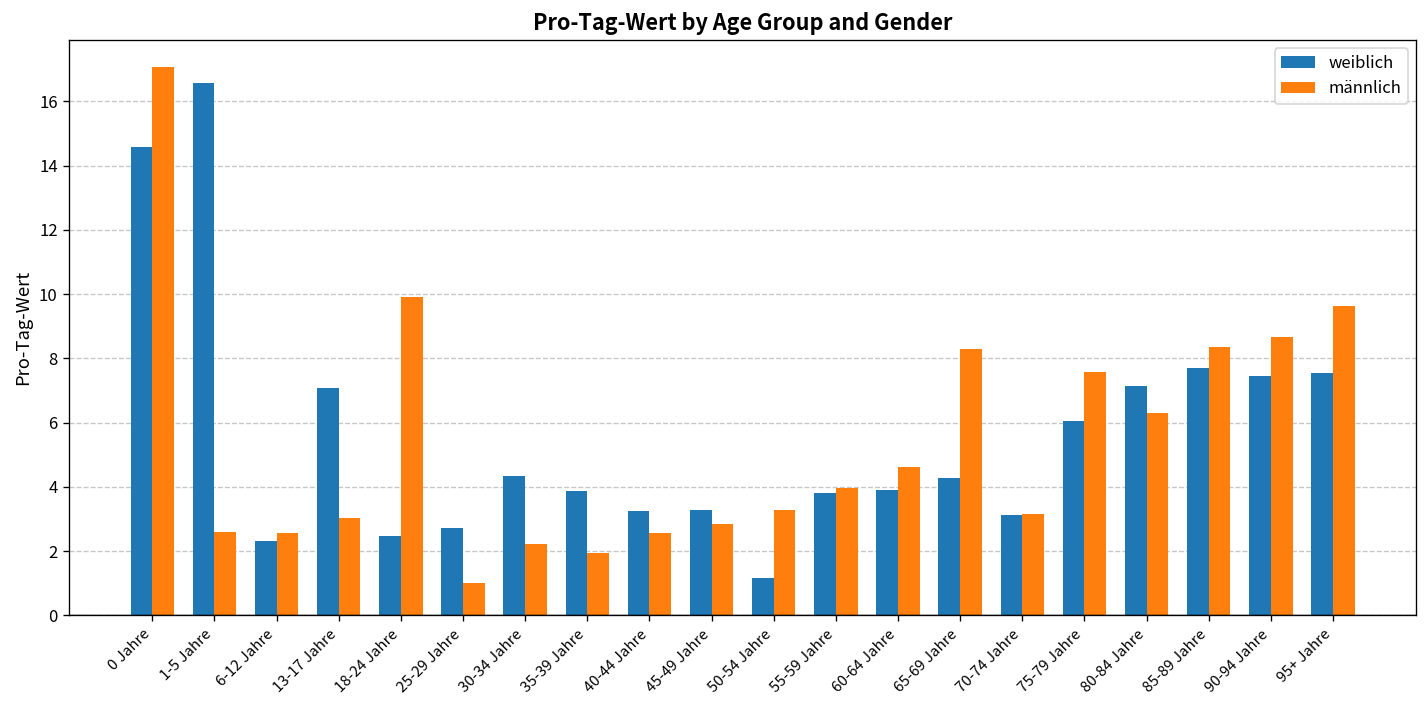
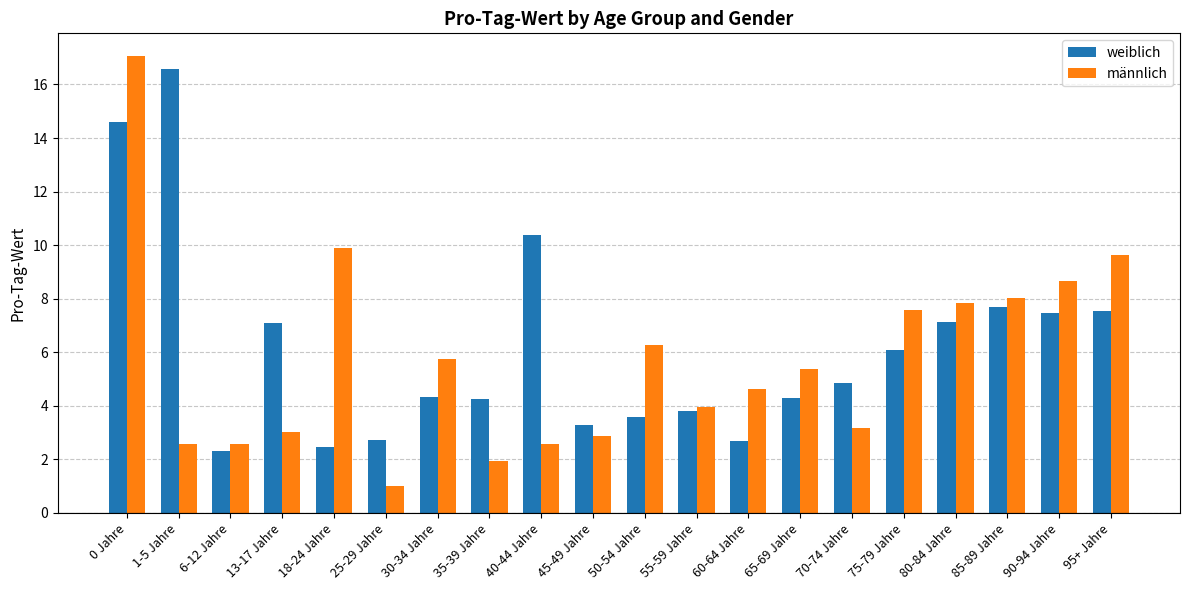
  {
    "weiblich": {
      "0 Jahre": 14.6,
      "1-5 Jahre": 16.6,
      "6-12 Jahre": 2.3,
      "13-17 Jahre": 7.1,
      "18-24 Jahre": 2.5,
      "25-29 Jahre": 2.7,
      "30-34 Jahre": 4.3,
-     "35-39 Jahre": 3.9,
-     "40-44 Jahre": 3.3,
+     "35-39 Jahre": 4.2,
+     "40-44 Jahre": 10.4,
      "45-49 Jahre": 3.3,
-     "50-54 Jahre": 1.2,
+     "50-54 Jahre": 3.6,
      "55-59 Jahre": 3.8,
-     "60-64 Jahre": 3.9,
+     "60-64 Jahre": 2.7,
      "65-69 Jahre": 4.3,
-     "70-74 Jahre": 3.1,
+     "70-74 Jahre": 4.8,
      "75-79 Jahre": 6.1,
      "80-84 Jahre": 7.1,
      "85-89 Jahre": 7.7,
      "90-94 Jahre": 7.5,
      "95+ Jahre": 7.6
    },
    "männlich": {
      "0 Jahre": 17.1,
      "1-5 Jahre": 2.6,
      "6-12 Jahre": 2.6,
      "13-17 Jahre": 3.0,
      "18-24 Jahre": 9.9,
      "25-29 Jahre": 1.0,
-     "30-34 Jahre": 2.2,
+     "30-34 Jahre": 5.7,
      "35-39 Jahre": 1.9,
      "40-44 Jahre": 2.6,
      "45-49 Jahre": 2.9,
-     "50-54 Jahre": 3.3,
+     "50-54 Jahre": 6.3,
      "55-59 Jahre": 4.0,
      "60-64 Jahre": 4.6,
-     "65-69 Jahre": 8.3,
+     "65-69 Jahre": 5.4,
      "70-74 Jahre": 3.2,
      "75-79 Jahre": 7.6,
-     "80-84 Jahre": 6.3,
-     "85-89 Jahre": 8.4,
+     "80-84 Jahre": 7.9,
+     "85-89 Jahre": 8.0,
      "90-94 Jahre": 8.7,
      "95+ Jahre": 9.6
    }
  }
